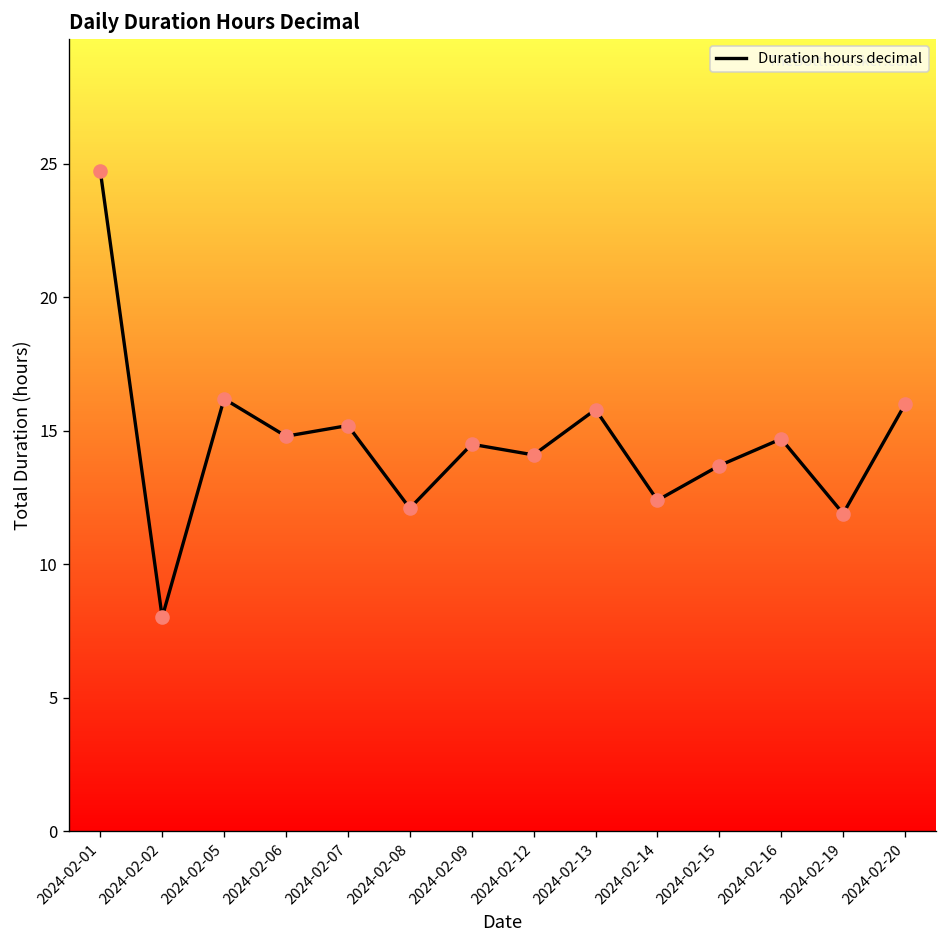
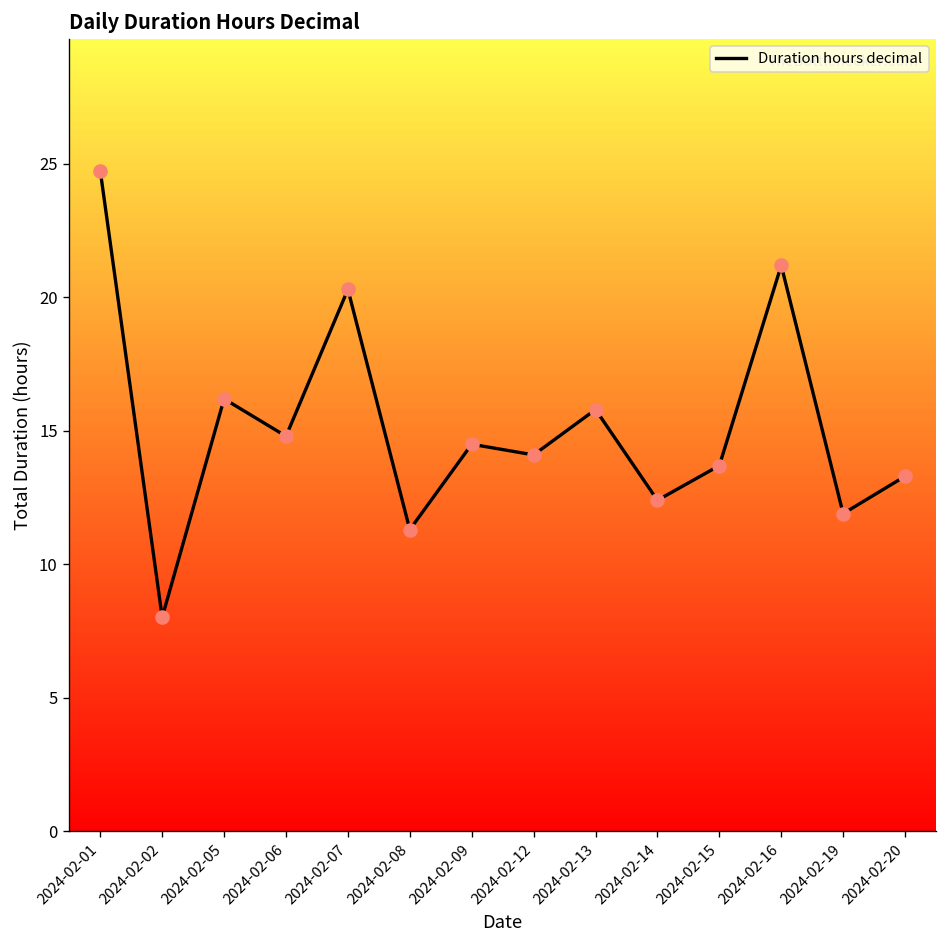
  {
    "2024-02-01": 24.7,
    "2024-02-02": 8.0,
    "2024-02-05": 16.2,
    "2024-02-06": 14.8,
-   "2024-02-07": 15.2,
-   "2024-02-08": 12.1,
+   "2024-02-07": 20.3,
+   "2024-02-08": 11.3,
    "2024-02-09": 14.5,
    "2024-02-12": 14.1,
    "2024-02-13": 15.8,
    "2024-02-14": 12.4,
    "2024-02-15": 13.7,
-   "2024-02-16": 14.7,
+   "2024-02-16": 21.2,
    "2024-02-19": 11.9,
-   "2024-02-20": 16.0
+   "2024-02-20": 13.3
  }
